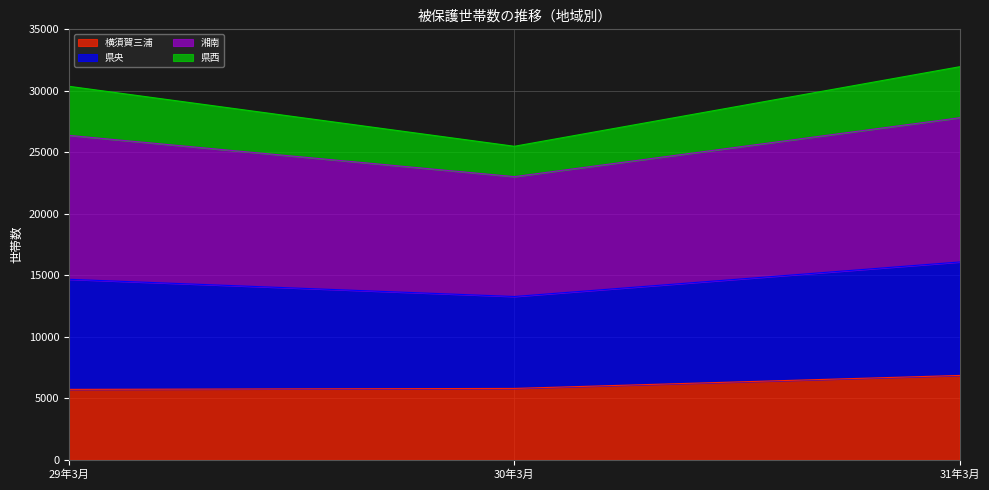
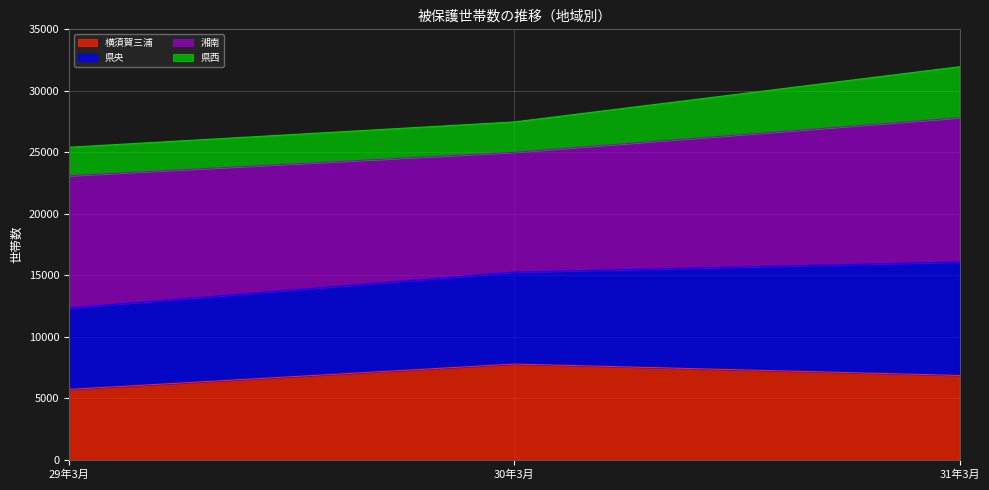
  {
    "横須賀三浦": {
      "29年3月": 5700,
-     "30年3月": 5800,
+     "30年3月": 7800,
      "31年3月": 6900
    },
    "県央": {
-     "29年3月": 8900,
+     "29年3月": 6600,
      "30年3月": 7500,
      "31年3月": 9200
    },
    "湘南": {
-     "29年3月": 11700,
+     "29年3月": 10800,
      "30年3月": 9700,
      "31年3月": 11700
    },
    "県西": {
-     "29年3月": 4000,
+     "29年3月": 2300,
      "30年3月": 2500,
      "31年3月": 4200
    }
  }
